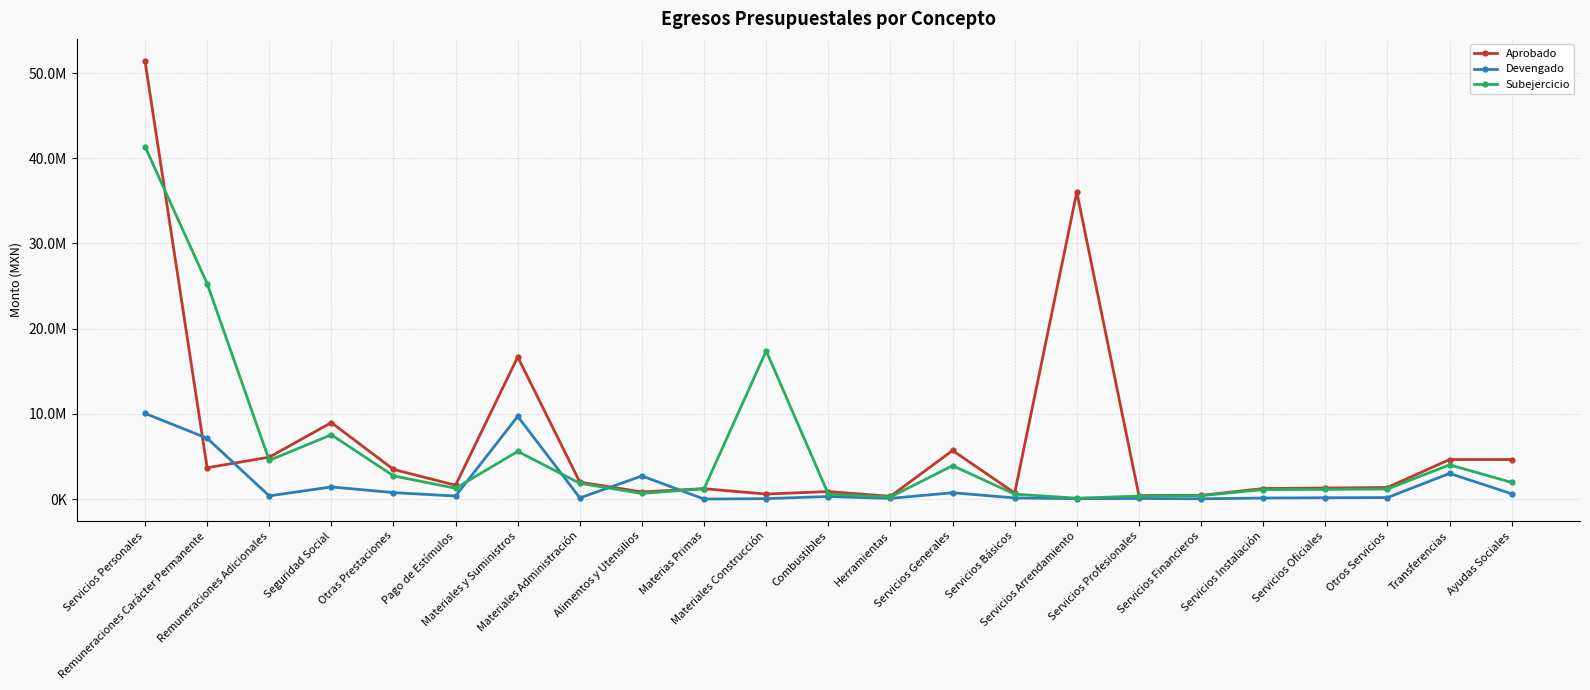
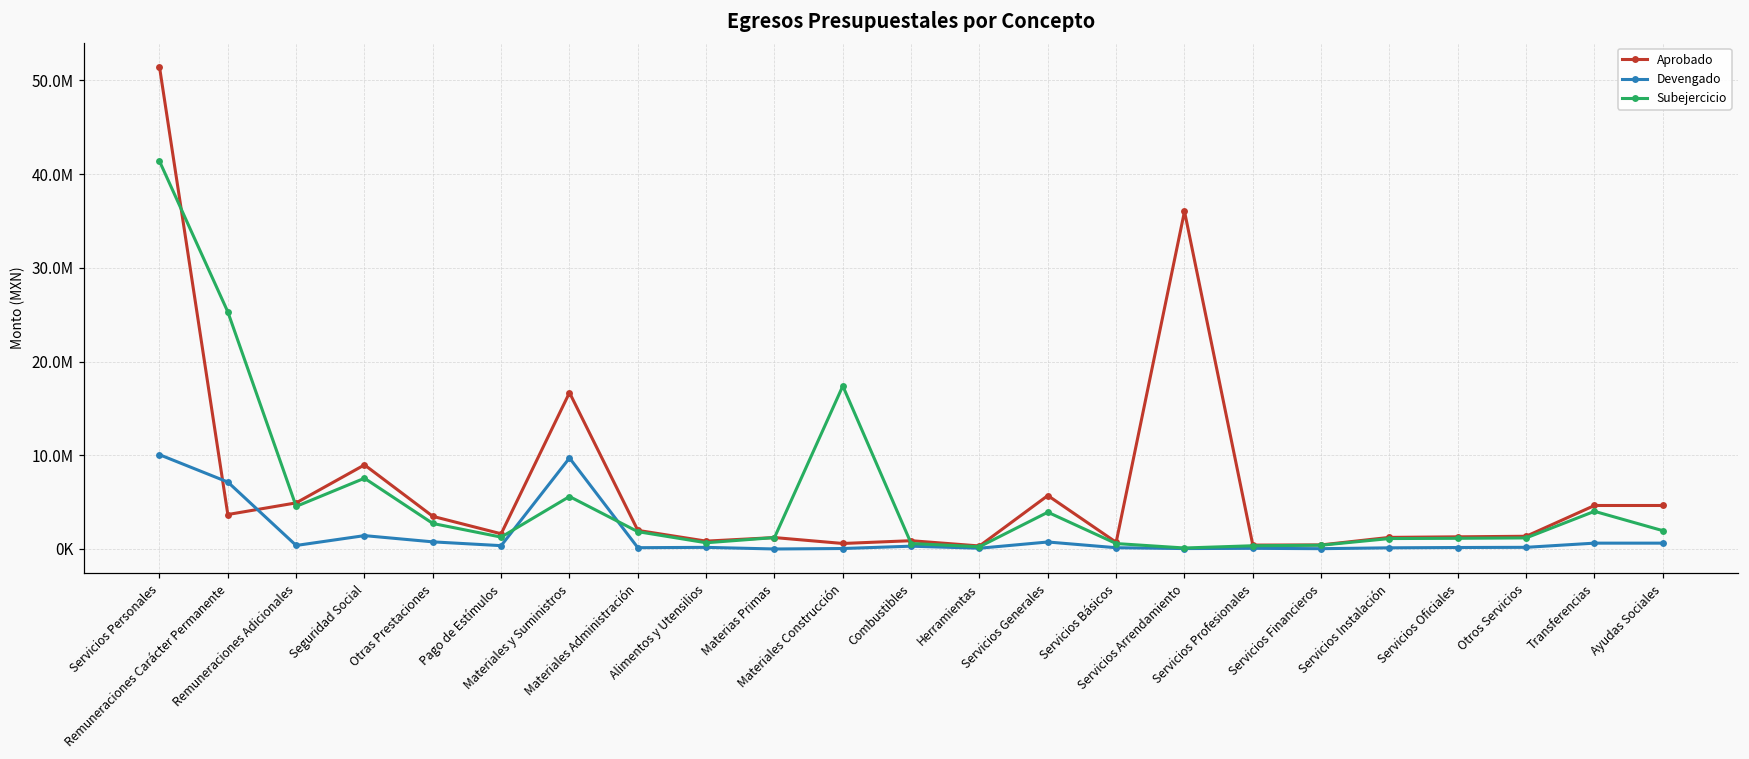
  {
    "Aprobado": {
      "Servicios Personales": 51000000,
      "Remuneraciones Carácter Permanente": 4000000,
      "Remuneraciones Adicionales": 5000000,
      "Seguridad Social": 9000000,
      "Otras Prestaciones": 3000000,
      "Pago de Estímulos": 2000000,
      "Materiales y Suministros": 17000000,
      "Materiales Construcción": 1000000,
      "Combustibles": 1000000,
      "Servicios Generales": 6000000,
      "Servicios Arrendamiento": 36000000,
      "Transferencias": 5000000,
      "Ayudas Sociales": 5000000
    },
    "Devengado": {
      "Servicios Personales": 10000000,
      "Remuneraciones Carácter Permanente": 7000000,
      "Remuneraciones Adicionales": 0,
      "Seguridad Social": 1000000,
      "Otras Prestaciones": 1000000,
      "Pago de Estímulos": 0,
      "Materiales y Suministros": 10000000,
      "Materiales Administración": 0,
-     "Alimentos y Utensilios": 3000000,
+     "Alimentos y Utensilios": 0,
      "Materias Primas": 0,
      "Materiales Construcción": 0,
      "Servicios Generales": 1000000,
      "Servicios Básicos": 0,
      "Servicios Financieros": 0,
      "Servicios Instalación": 0,
      "Servicios Oficiales": 0,
      "Otros Servicios": 0,
-     "Transferencias": 3000000,
+     "Transferencias": 1000000,
      "Ayudas Sociales": 1000000
    },
    "Subejercicio": {
      "Servicios Personales": 41000000,
      "Remuneraciones Carácter Permanente": 25000000,
      "Remuneraciones Adicionales": 5000000,
      "Seguridad Social": 8000000,
      "Otras Prestaciones": 3000000,
      "Pago de Estímulos": 1000000,
      "Materiales y Suministros": 6000000,
      "Materiales Construcción": 17000000,
      "Servicios Generales": 4000000,
      "Transferencias": 4000000,
      "Ayudas Sociales": 2000000
    }
  }
